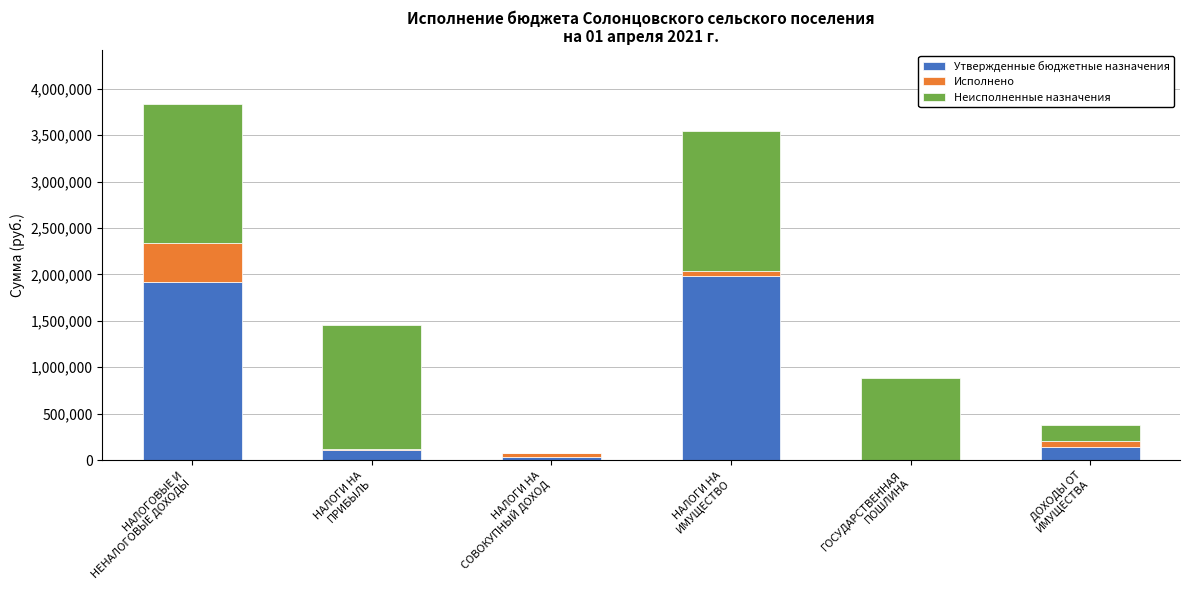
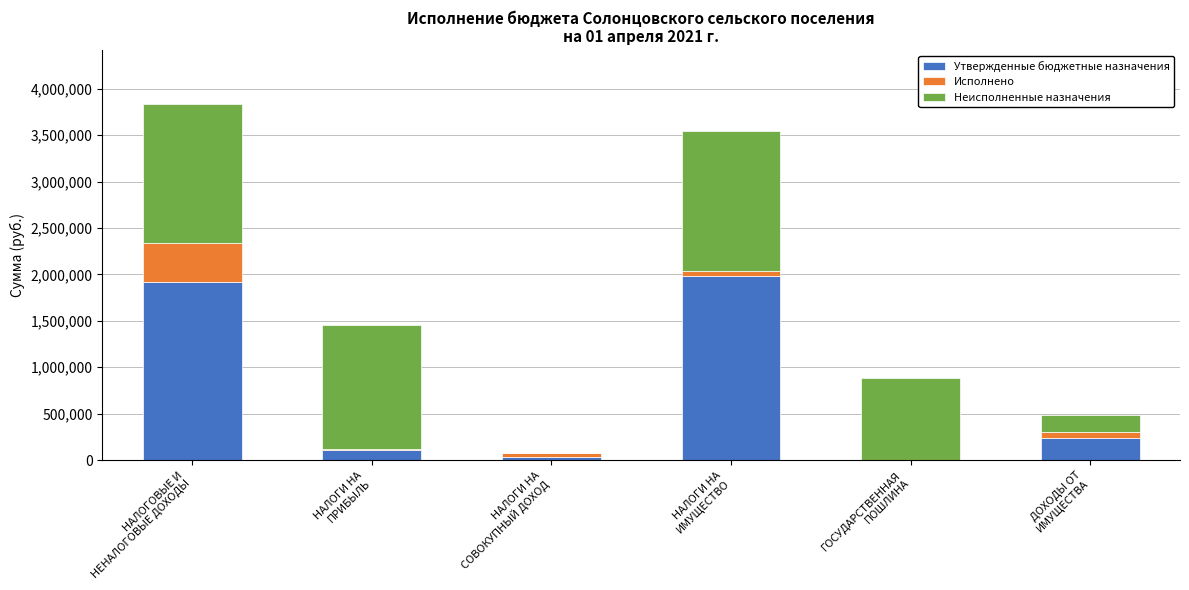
  {
    "Утвержденные бюджетные назначения": {
      "НАЛОГОВЫЕ И НЕНАЛОГОВЫЕ ДОХОДЫ": "1,900,000",
      "НАЛОГИ НА ПРИБЫЛЬ": "100,000",
      "НАЛОГИ НА СОВОКУПНЫЙ ДОХОД": "0",
      "НАЛОГИ НА ИМУЩЕСТВО": "2,000,000",
-     "ДОХОДЫ ОТ ИМУЩЕСТВА": "100,000"
+     "ДОХОДЫ ОТ ИМУЩЕСТВА": "200,000"
    },
    "Исполнено": {
      "НАЛОГОВЫЕ И НЕНАЛОГОВЫЕ ДОХОДЫ": "400,000",
      "НАЛОГИ НА СОВОКУПНЫЙ ДОХОД": "0",
      "НАЛОГИ НА ИМУЩЕСТВО": "100,000",
      "ДОХОДЫ ОТ ИМУЩЕСТВА": "100,000"
    },
    "Неисполненные назначения": {
      "НАЛОГОВЫЕ И НЕНАЛОГОВЫЕ ДОХОДЫ": "1,500,000",
      "НАЛОГИ НА ПРИБЫЛЬ": "1,300,000",
      "НАЛОГИ НА СОВОКУПНЫЙ ДОХОД": "0",
      "НАЛОГИ НА ИМУЩЕСТВО": "1,500,000",
      "ГОСУДАРСТВЕННАЯ ПОШЛИНА": "900,000",
      "ДОХОДЫ ОТ ИМУЩЕСТВА": "200,000"
    }
  }
